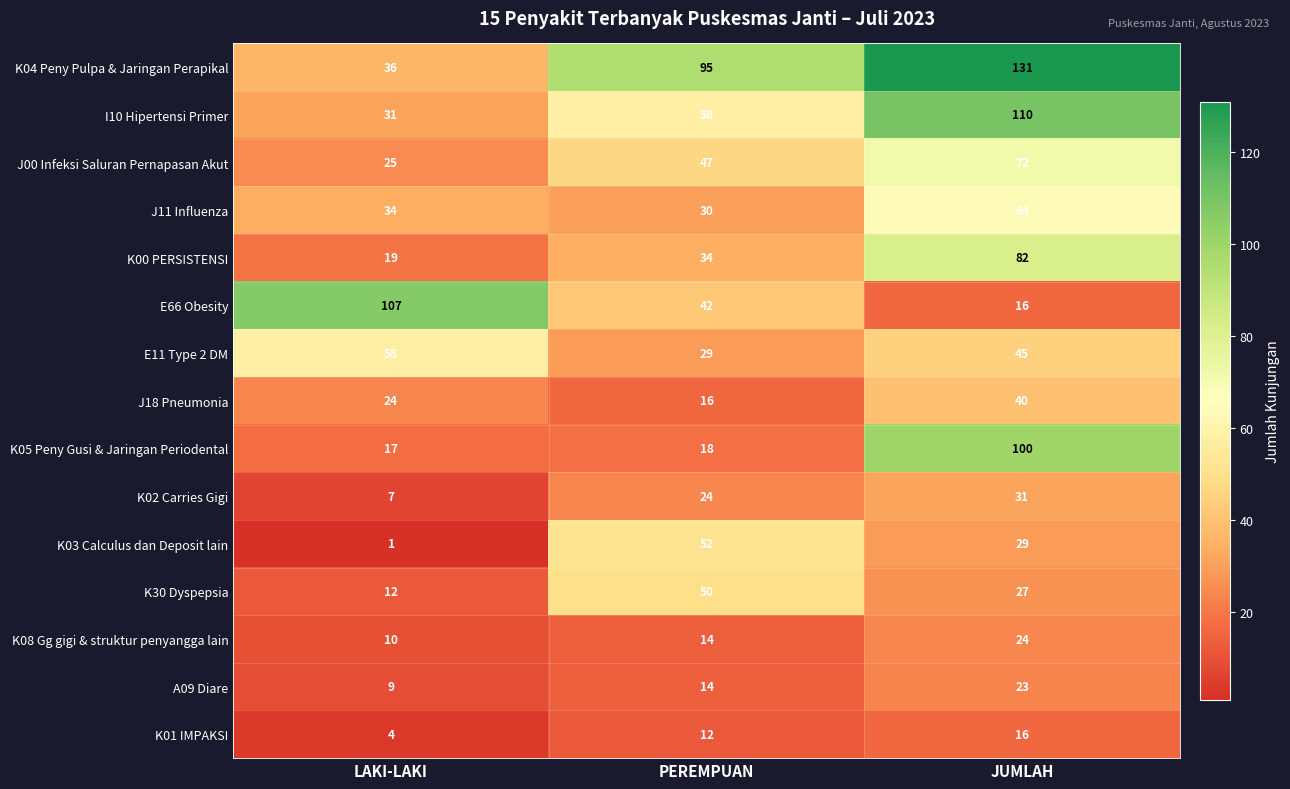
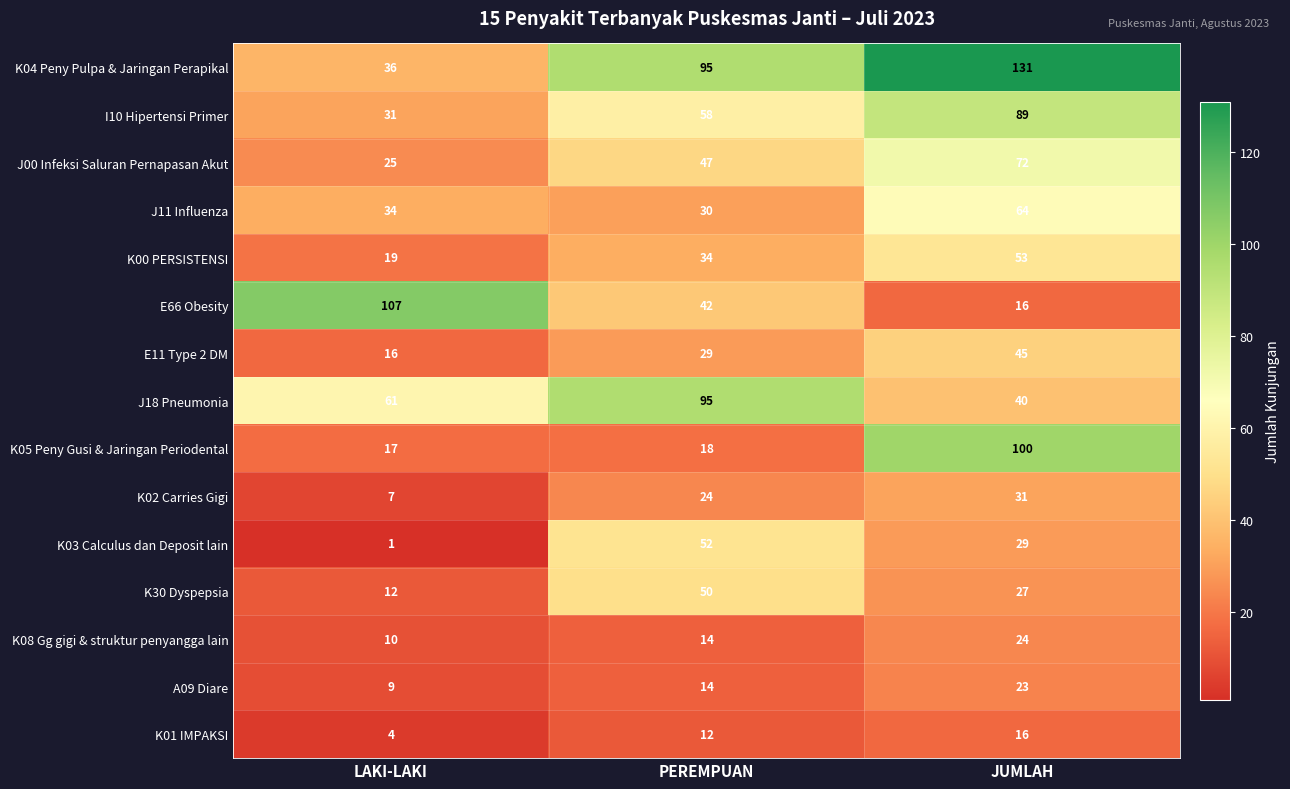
  {
    "K04 Peny Pulpa & Jaringan Perapikal": {
      "LAKI-LAKI": 36,
      "PEREMPUAN": 95,
      "JUMLAH": 131
    },
    "I10 Hipertensi Primer": {
      "LAKI-LAKI": 31,
      "PEREMPUAN": 58,
-     "JUMLAH": 110
+     "JUMLAH": 89
    },
    "J00 Infeksi Saluran Pernapasan Akut": {
      "LAKI-LAKI": 25,
      "PEREMPUAN": 47,
      "JUMLAH": 72
    },
    "J11 Influenza": {
      "LAKI-LAKI": 34,
      "PEREMPUAN": 30,
      "JUMLAH": 64
    },
    "K00 PERSISTENSI": {
      "LAKI-LAKI": 19,
      "PEREMPUAN": 34,
-     "JUMLAH": 82
+     "JUMLAH": 53
    },
    "E66 Obesity": {
      "LAKI-LAKI": 107,
      "PEREMPUAN": 42,
      "JUMLAH": 16
    },
    "E11 Type 2 DM": {
-     "LAKI-LAKI": 58,
+     "LAKI-LAKI": 16,
      "PEREMPUAN": 29,
      "JUMLAH": 45
    },
    "J18 Pneumonia": {
-     "LAKI-LAKI": 24,
-     "PEREMPUAN": 16,
+     "LAKI-LAKI": 61,
+     "PEREMPUAN": 95,
      "JUMLAH": 40
    },
    "K05 Peny Gusi & Jaringan Periodental": {
      "LAKI-LAKI": 17,
      "PEREMPUAN": 18,
      "JUMLAH": 100
    },
    "K02 Carries Gigi": {
      "LAKI-LAKI": 7,
      "PEREMPUAN": 24,
      "JUMLAH": 31
    },
    "K03 Calculus dan Deposit lain": {
      "LAKI-LAKI": 1,
      "PEREMPUAN": 52,
      "JUMLAH": 29
    },
    "K30 Dyspepsia": {
      "LAKI-LAKI": 12,
      "PEREMPUAN": 50,
      "JUMLAH": 27
    },
    "K08 Gg gigi & struktur penyangga lain": {
      "LAKI-LAKI": 10,
      "PEREMPUAN": 14,
      "JUMLAH": 24
    },
    "A09 Diare": {
      "LAKI-LAKI": 9,
      "PEREMPUAN": 14,
      "JUMLAH": 23
    },
    "K01 IMPAKSI": {
      "LAKI-LAKI": 4,
      "PEREMPUAN": 12,
      "JUMLAH": 16
    }
  }
